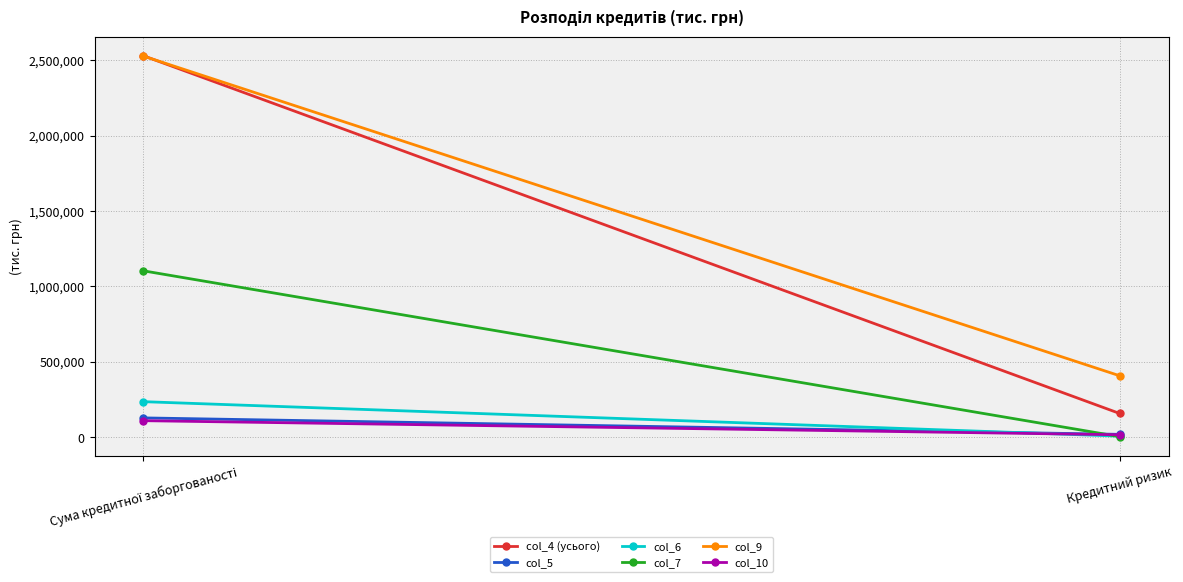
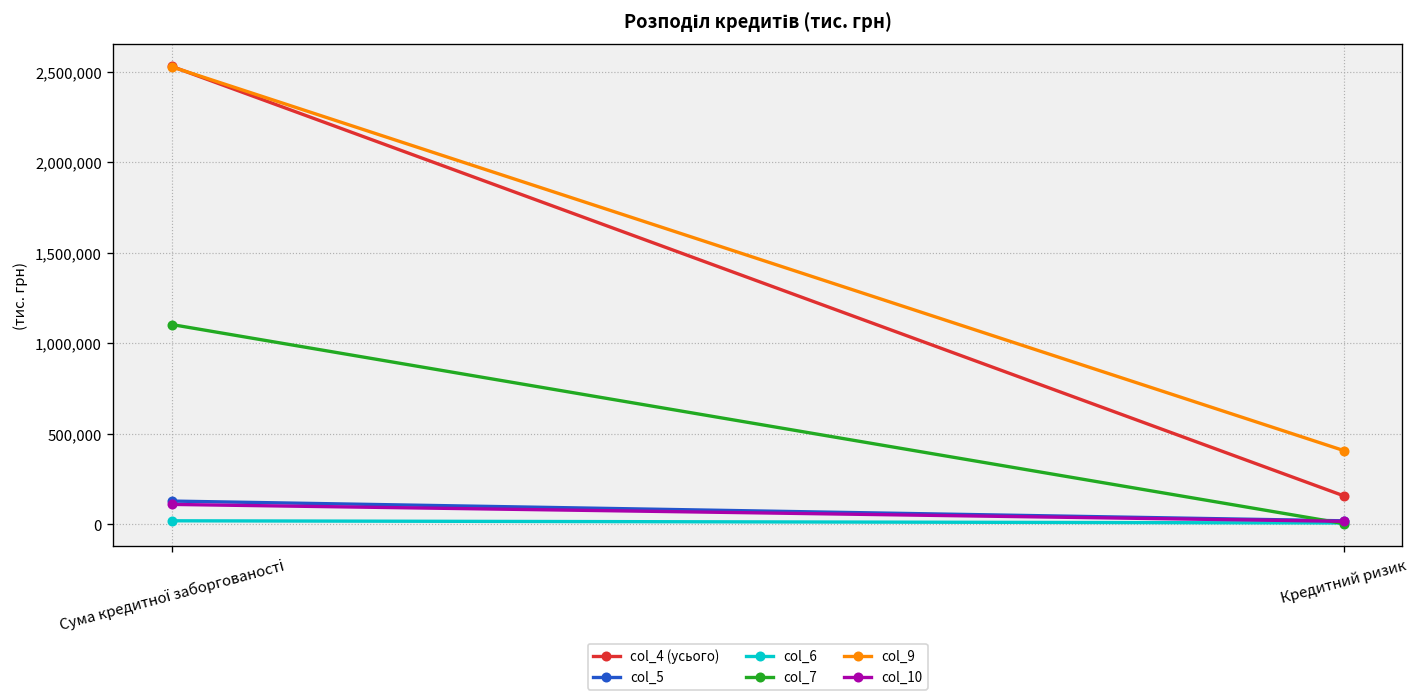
  {
    "col_4 (усього)": {
      "Кредитний ризик": "160,000"
    },
    "col_5": {
      "Сума кредитної заборгованості": "130,000"
    },
    "col_6": {
-     "Сума кредитної заборгованості": "240,000"
+     "Сума кредитної заборгованості": "20,000"
    },
    "col_7": {
      "Сума кредитної заборгованості": "1,100,000"
    },
    "col_9": {
      "Кредитний ризик": "410,000"
    },
    "col_10": {
      "Сума кредитної заборгованості": "110,000"
    }
  }
